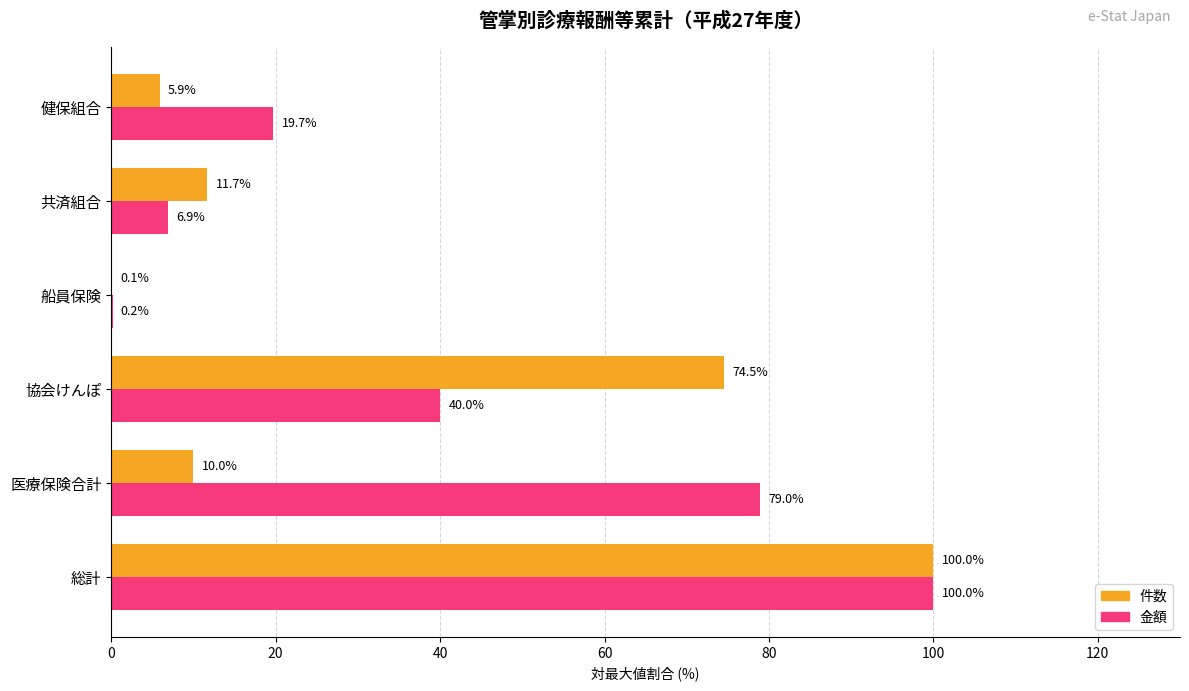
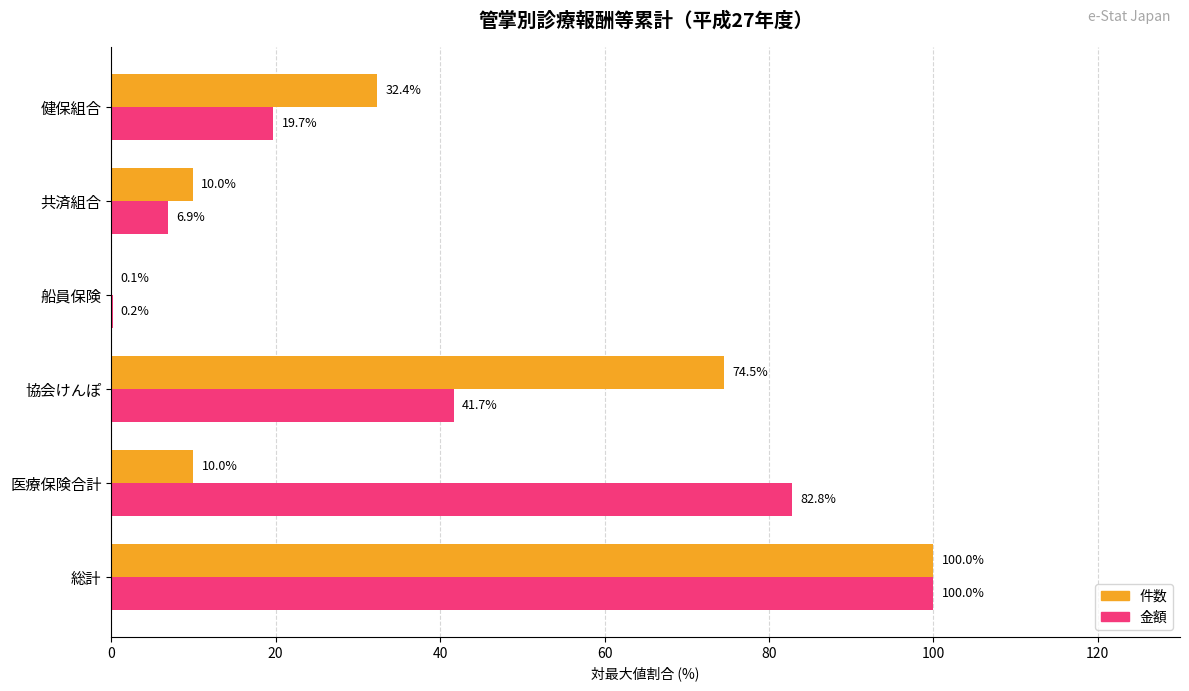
  {
    "件数": {
-     "健保組合": "5.9%",
-     "共済組合": "11.7%",
+     "健保組合": "32.4%",
+     "共済組合": "10.0%",
      "船員保険": "0.1%",
      "協会けんぽ": "74.5%",
      "医療保険合計": "10.0%",
      "総計": "100.0%"
    },
    "金額": {
      "健保組合": "19.7%",
      "共済組合": "6.9%",
      "船員保険": "0.2%",
-     "協会けんぽ": "40.0%",
-     "医療保険合計": "79.0%",
+     "協会けんぽ": "41.7%",
+     "医療保険合計": "82.8%",
      "総計": "100.0%"
    }
  }
